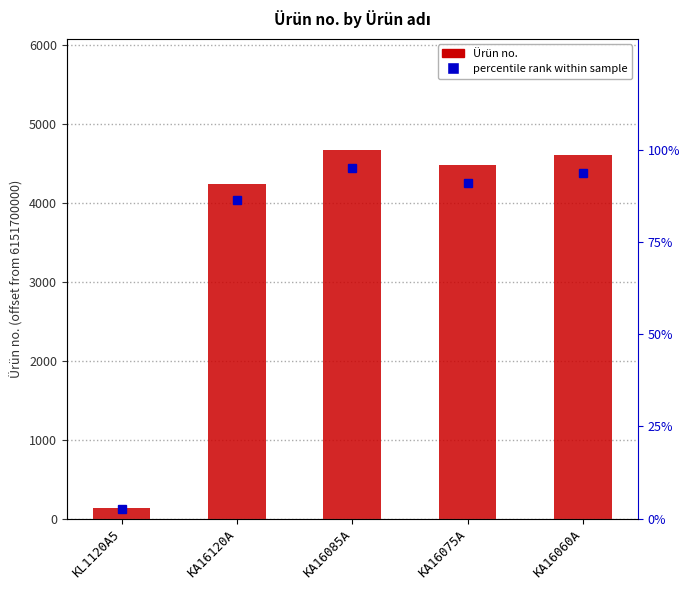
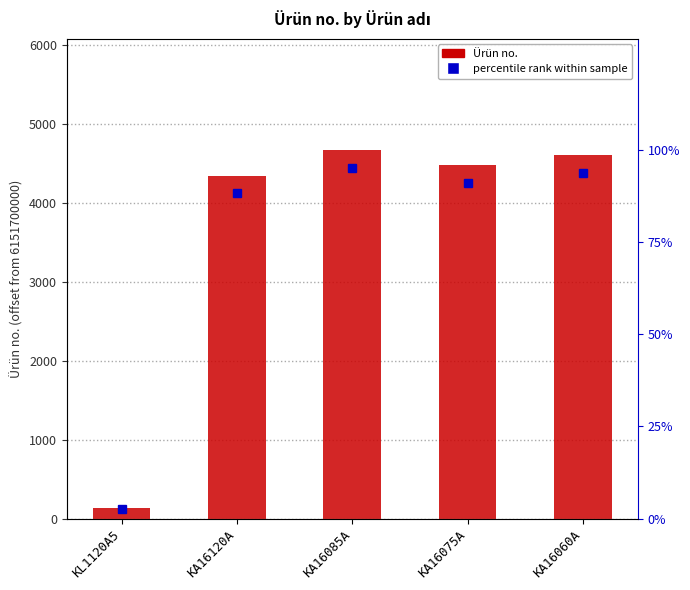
  {
    "Ürün no.": {
      "KL1120A5": 100,
-     "KA16120A": 4200,
+     "KA16120A": 4400,
      "KA16085A": 4700,
      "KA16075A": 4500,
      "KA16060A": 4600
    }
  }
